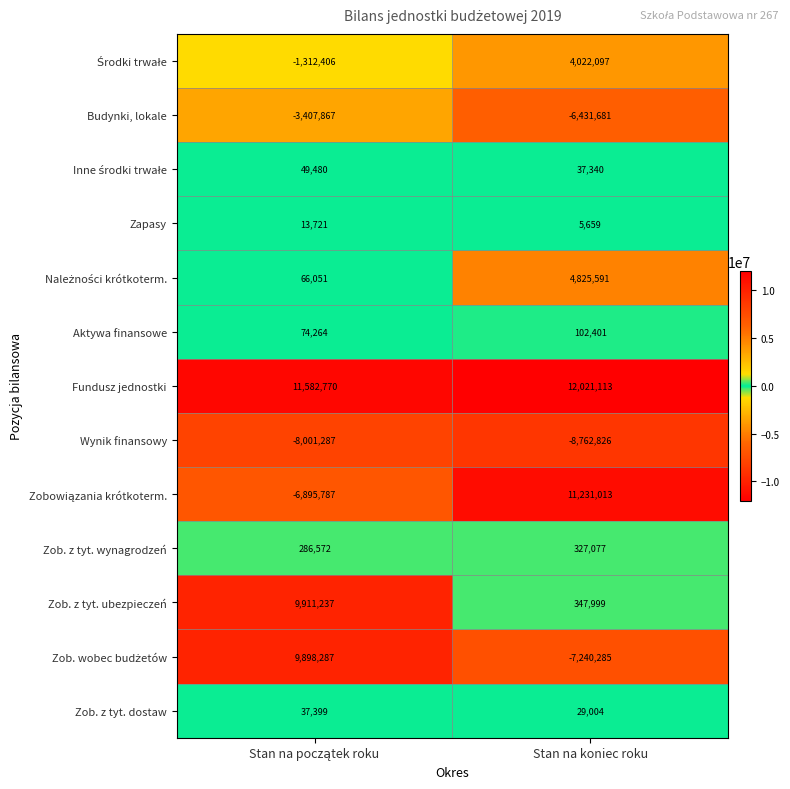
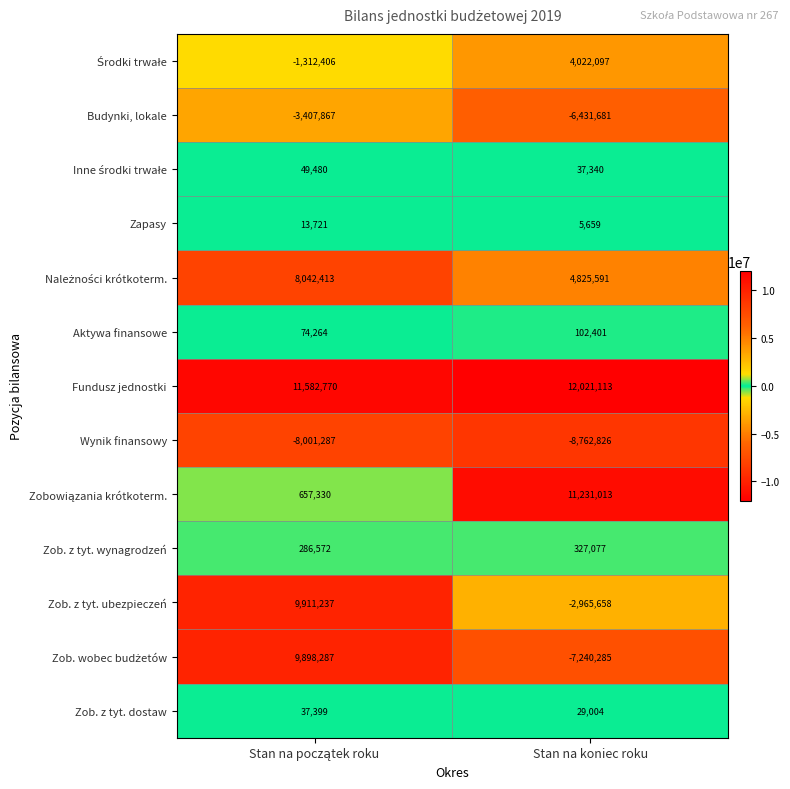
  {
    "Środki trwałe": {
      "Stan na początek roku": "-1,312,406",
      "Stan na koniec roku": "4,022,097"
    },
    "Budynki, lokale": {
      "Stan na początek roku": "-3,407,867",
      "Stan na koniec roku": "-6,431,681"
    },
    "Inne środki trwałe": {
      "Stan na początek roku": "49,480",
      "Stan na koniec roku": "37,340"
    },
    "Zapasy": {
      "Stan na początek roku": "13,721",
      "Stan na koniec roku": "5,659"
    },
    "Należności krótkoterm.": {
-     "Stan na początek roku": "66,051",
+     "Stan na początek roku": "8,042,413",
      "Stan na koniec roku": "4,825,591"
    },
    "Aktywa finansowe": {
      "Stan na początek roku": "74,264",
      "Stan na koniec roku": "102,401"
    },
    "Fundusz jednostki": {
      "Stan na początek roku": "11,582,770",
      "Stan na koniec roku": "12,021,113"
    },
    "Wynik finansowy": {
      "Stan na początek roku": "-8,001,287",
      "Stan na koniec roku": "-8,762,826"
    },
    "Zobowiązania krótkoterm.": {
-     "Stan na początek roku": "-6,895,787",
+     "Stan na początek roku": "657,330",
      "Stan na koniec roku": "11,231,013"
    },
    "Zob. z tyt. wynagrodzeń": {
      "Stan na początek roku": "286,572",
      "Stan na koniec roku": "327,077"
    },
    "Zob. z tyt. ubezpieczeń": {
      "Stan na początek roku": "9,911,237",
-     "Stan na koniec roku": "347,999"
+     "Stan na koniec roku": "-2,965,658"
    },
    "Zob. wobec budżetów": {
      "Stan na początek roku": "9,898,287",
      "Stan na koniec roku": "-7,240,285"
    },
    "Zob. z tyt. dostaw": {
      "Stan na początek roku": "37,399",
      "Stan na koniec roku": "29,004"
    }
  }
